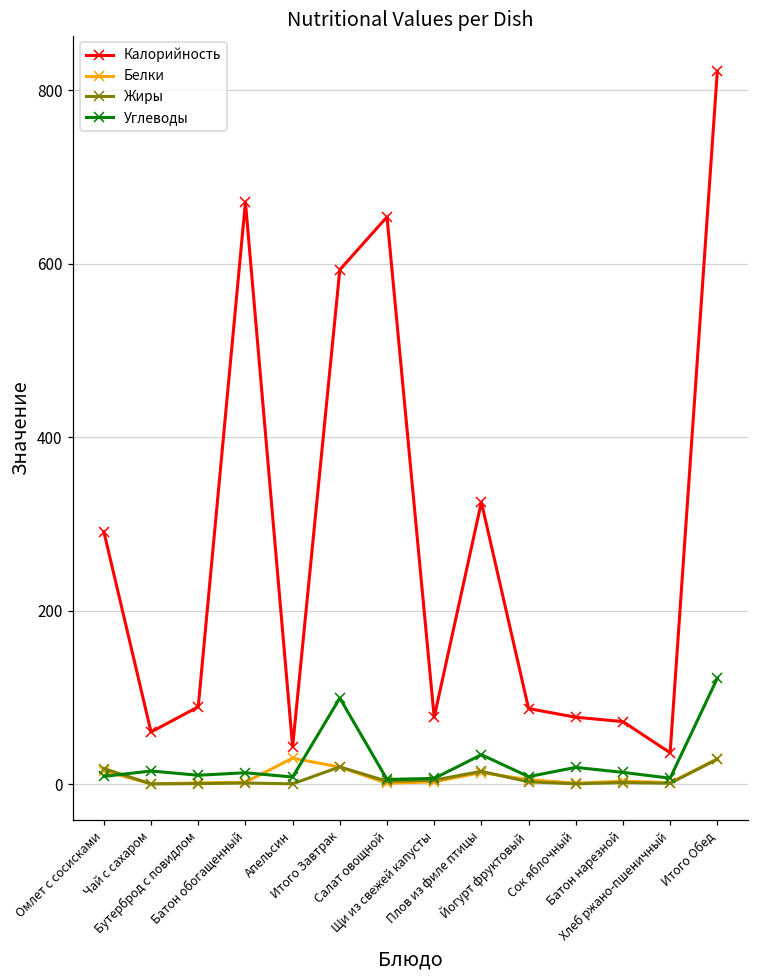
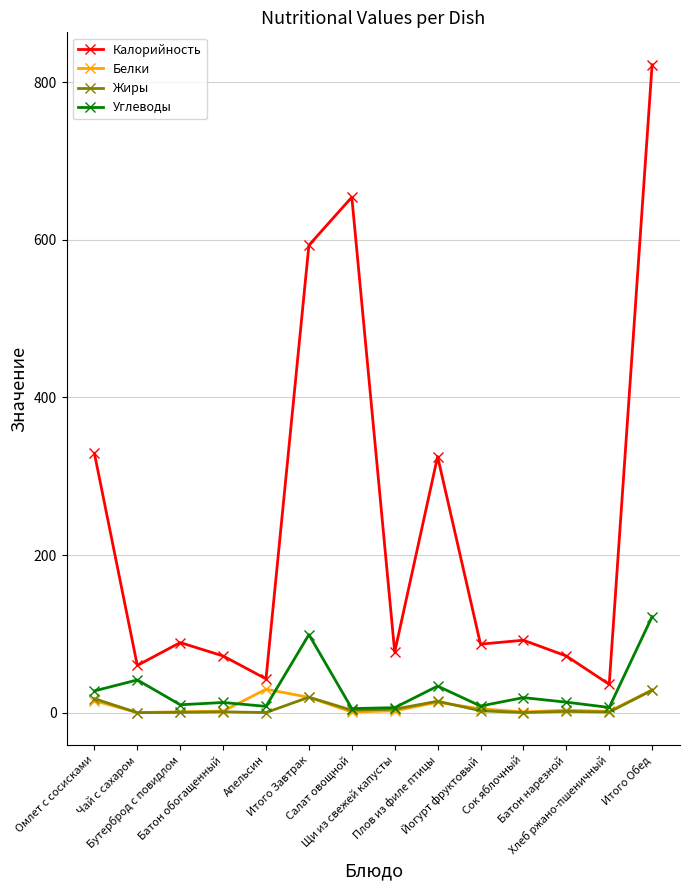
  {
    "Калорийность": {
-     "Омлет с сосисками": 290,
+     "Омлет с сосисками": 330,
      "Чай с сахаром": 60,
      "Бутерброд с повидлом": 90,
-     "Батон обогащенный": 670,
+     "Батон обогащенный": 70,
      "Апельсин": 40,
      "Итого Завтрак": 590,
      "Салат овощной": 650,
      "Щи из свежей капусты": 80,
      "Плов из филе птицы": 330,
      "Йогурт фруктовый": 90,
-     "Сок яблочный": 80,
+     "Сок яблочный": 90,
      "Батон нарезной": 70,
      "Хлеб ржано-пшеничный": 40,
      "Итого Обед": 820
    },
    "Белки": {
      "Апельсин": 30
    },
    "Жиры": {
      "Апельсин": 0
    },
    "Углеводы": {
-     "Омлет с сосисками": 10,
-     "Чай с сахаром": 20,
+     "Омлет с сосисками": 30,
+     "Чай с сахаром": 40,
      "Бутерброд с повидлом": 10,
      "Батон обогащенный": 10,
      "Апельсин": 10,
      "Итого Завтрак": 100,
      "Плов из филе птицы": 30,
      "Йогурт фруктовый": 10,
      "Сок яблочный": 20,
      "Батон нарезной": 10,
      "Хлеб ржано-пшеничный": 10,
      "Итого Обед": 120
    }
  }
